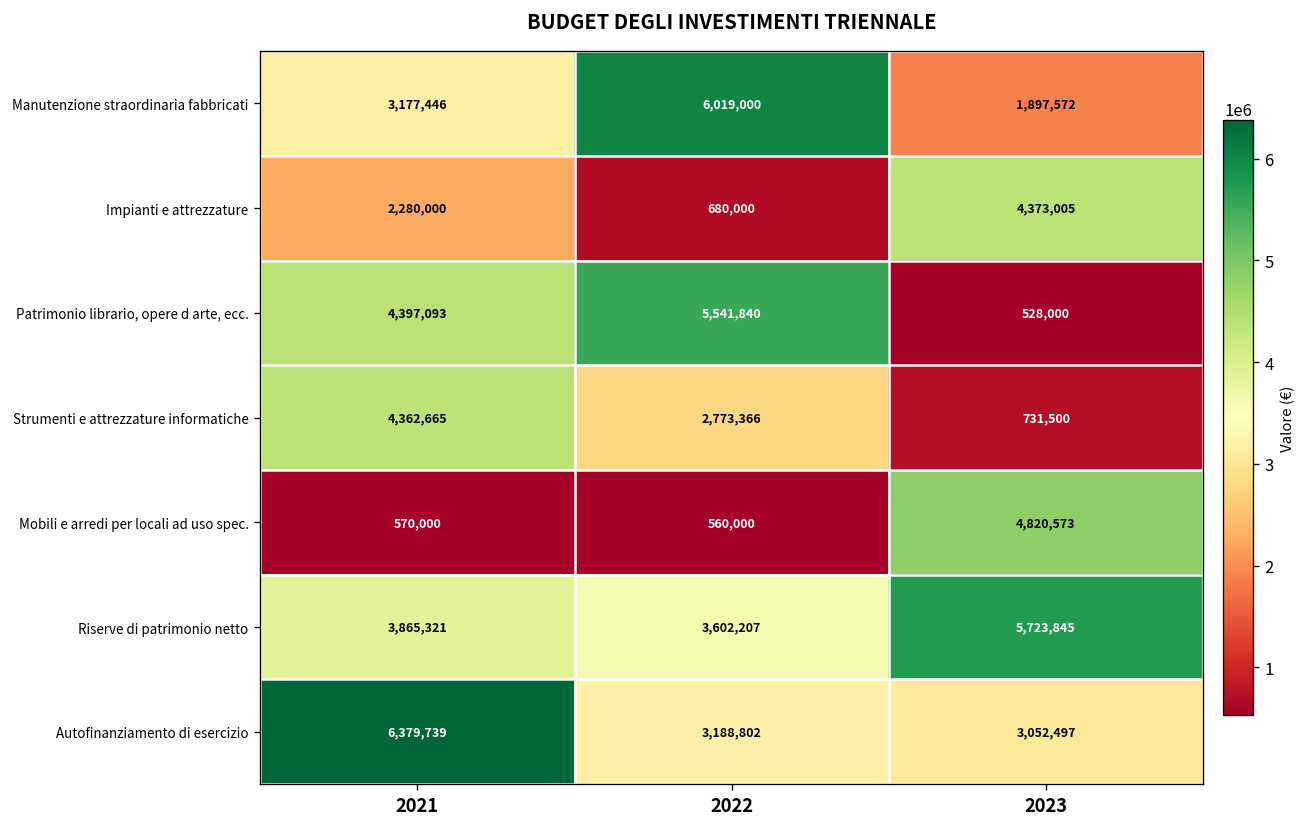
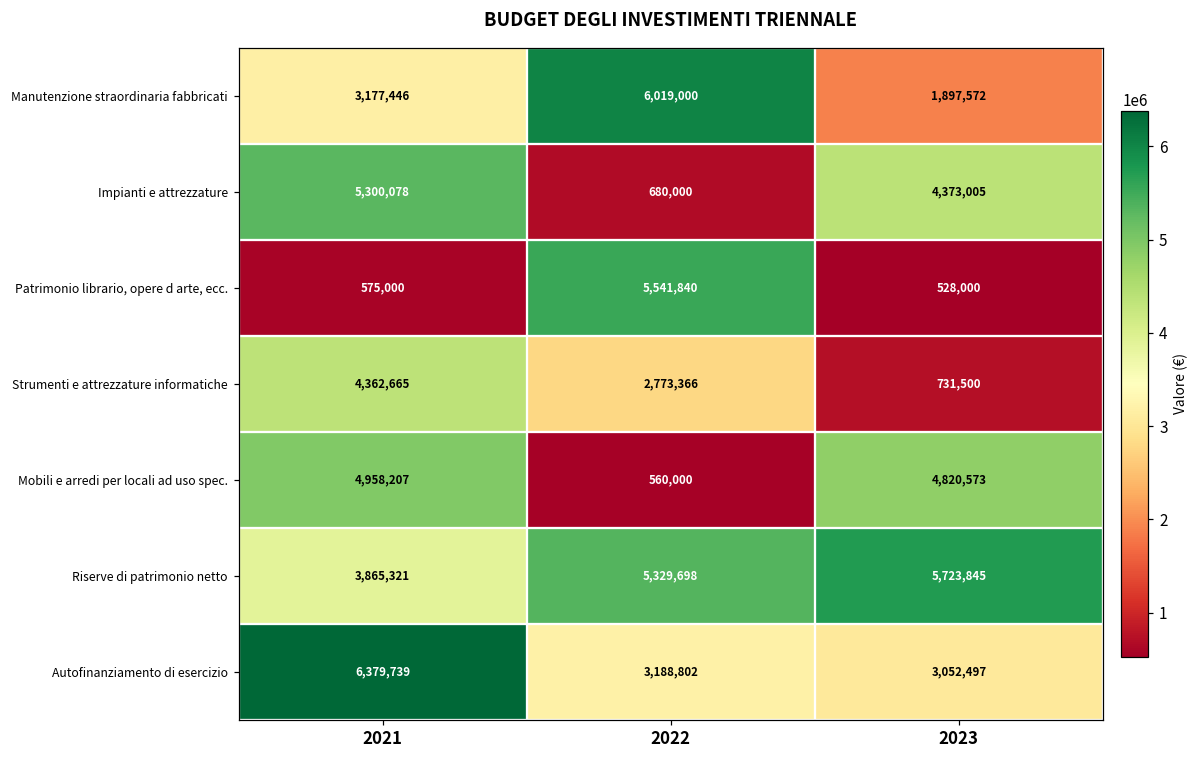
  {
    "Manutenzione straordinaria fabbricati": {
      "2021": "3,177,446",
      "2022": "6,019,000",
      "2023": "1,897,572"
    },
    "Impianti e attrezzature": {
-     "2021": "2,280,000",
+     "2021": "5,300,078",
      "2022": "680,000",
      "2023": "4,373,005"
    },
    "Patrimonio librario, opere d arte, ecc.": {
-     "2021": "4,397,093",
+     "2021": "575,000",
      "2022": "5,541,840",
      "2023": "528,000"
    },
    "Strumenti e attrezzature informatiche": {
      "2021": "4,362,665",
      "2022": "2,773,366",
      "2023": "731,500"
    },
    "Mobili e arredi per locali ad uso spec.": {
-     "2021": "570,000",
+     "2021": "4,958,207",
      "2022": "560,000",
      "2023": "4,820,573"
    },
    "Riserve di patrimonio netto": {
      "2021": "3,865,321",
-     "2022": "3,602,207",
+     "2022": "5,329,698",
      "2023": "5,723,845"
    },
    "Autofinanziamento di esercizio": {
      "2021": "6,379,739",
      "2022": "3,188,802",
      "2023": "3,052,497"
    }
  }
